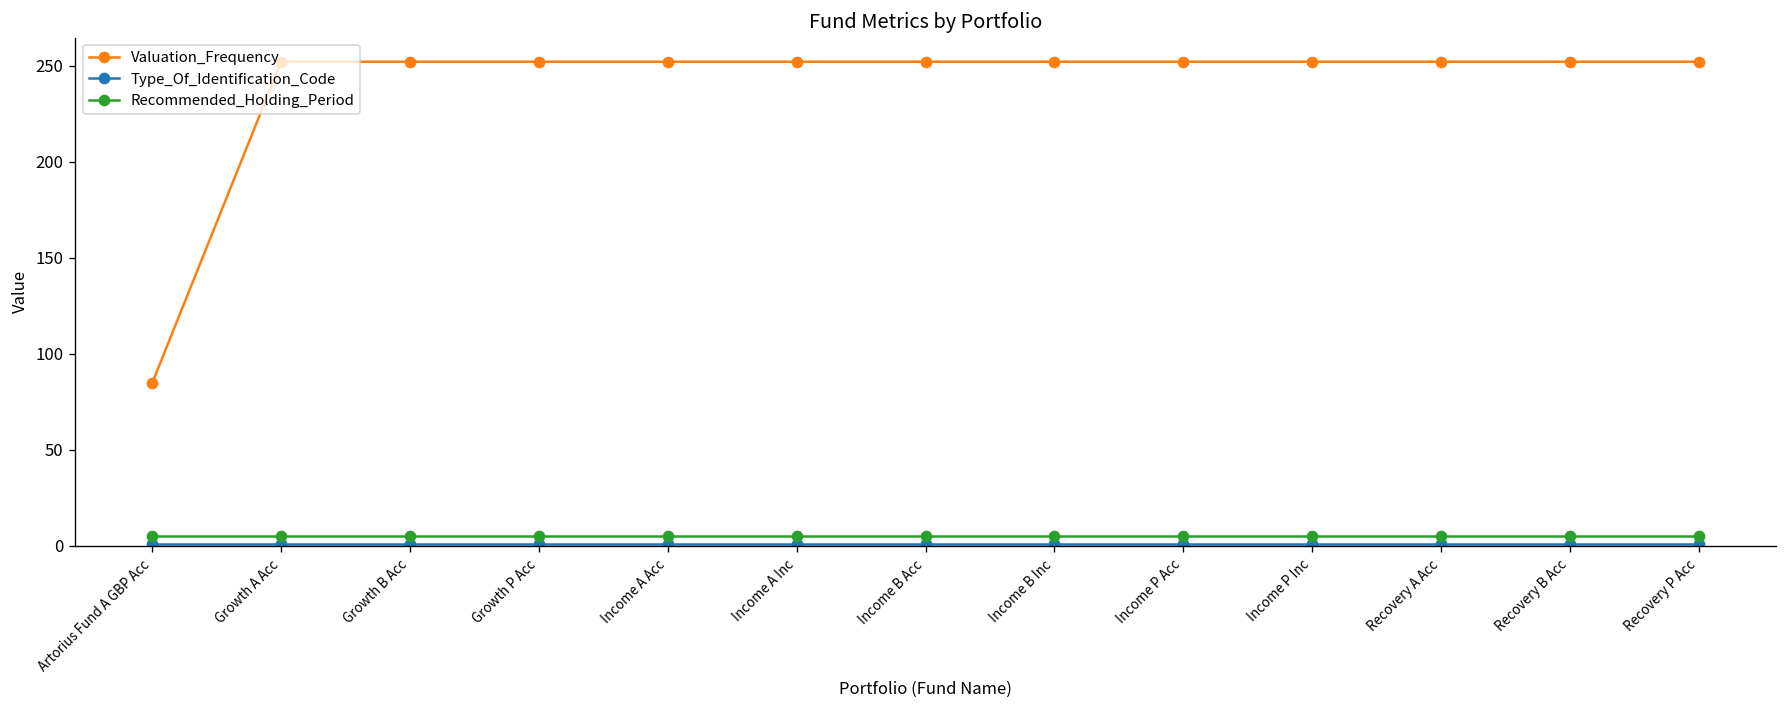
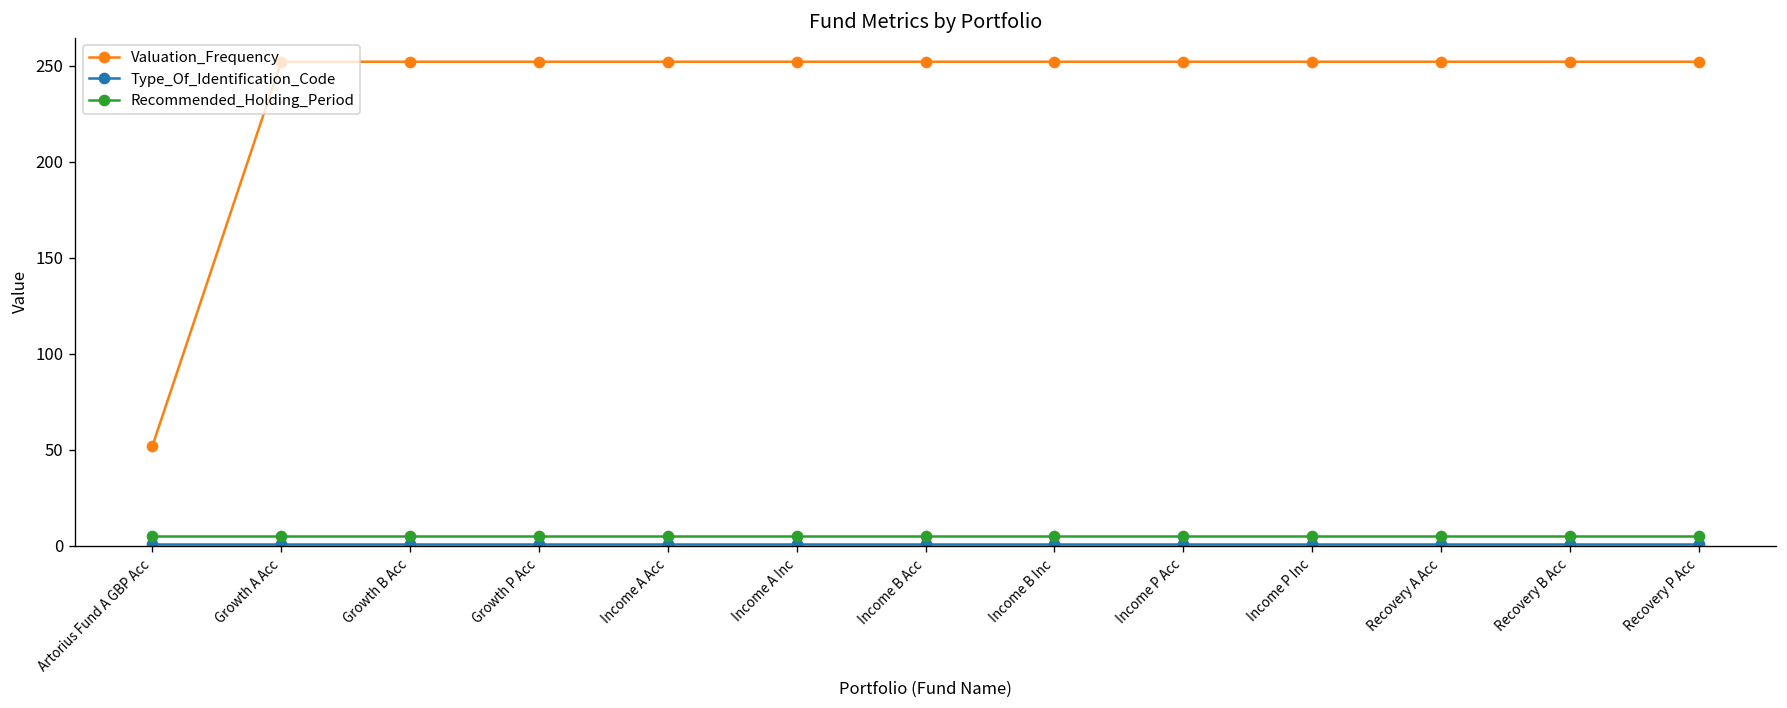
  {
    "Valuation_Frequency": {
-     "Artorius Fund A GBP Acc": 85,
+     "Artorius Fund A GBP Acc": 52,
      "Growth B Acc": 252,
      "Growth P Acc": 252,
      "Income A Acc": 252,
      "Income A Inc": 252,
      "Income B Acc": 252,
      "Income B Inc": 252,
      "Income P Acc": 252,
      "Income P Inc": 252,
      "Recovery A Acc": 252,
      "Recovery B Acc": 252,
      "Recovery P Acc": 252
    },
    "Type_Of_Identification_Code": {
      "Artorius Fund A GBP Acc": 1,
      "Growth A Acc": 1,
      "Growth B Acc": 1,
      "Growth P Acc": 1,
      "Income A Acc": 1,
      "Income A Inc": 1,
      "Income B Acc": 1,
      "Income B Inc": 1,
      "Income P Acc": 1,
      "Income P Inc": 1,
      "Recovery A Acc": 1,
      "Recovery B Acc": 1,
      "Recovery P Acc": 1
    },
    "Recommended_Holding_Period": {
      "Artorius Fund A GBP Acc": 5,
      "Growth A Acc": 5,
      "Growth B Acc": 5,
      "Growth P Acc": 5,
      "Income A Acc": 5,
      "Income A Inc": 5,
      "Income B Acc": 5,
      "Income B Inc": 5,
      "Income P Acc": 5,
      "Income P Inc": 5,
      "Recovery A Acc": 5,
      "Recovery B Acc": 5,
      "Recovery P Acc": 5
    }
  }
